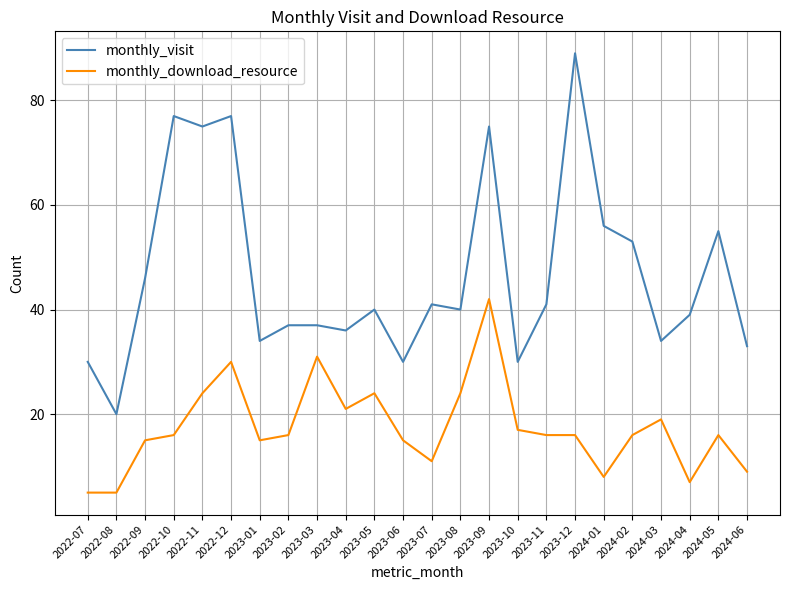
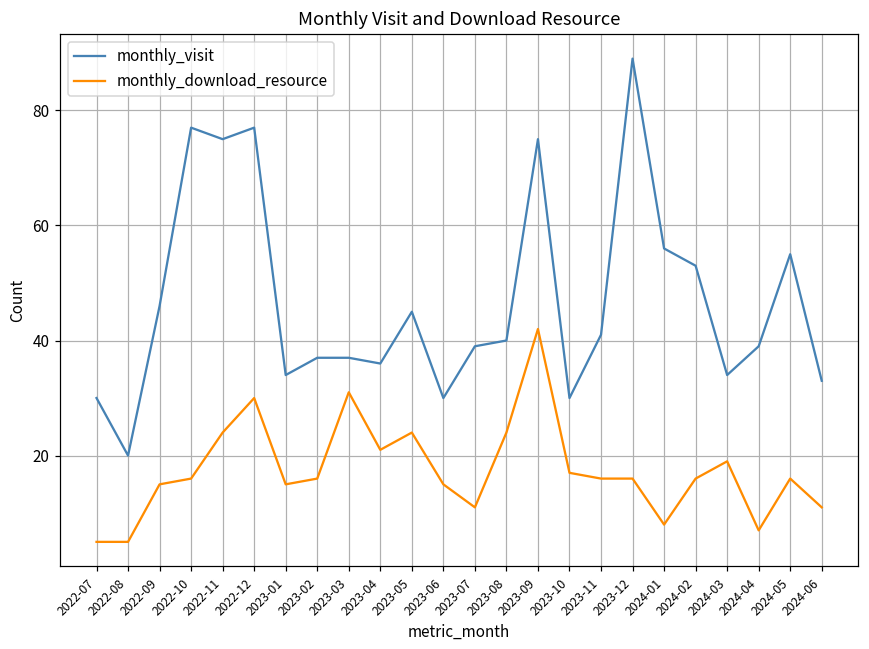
  {
    "monthly_visit": {
      "2022-07": 30,
      "2022-08": 20,
      "2022-09": 46,
      "2022-10": 77,
      "2022-11": 75,
      "2022-12": 77,
      "2023-01": 34,
      "2023-02": 37,
      "2023-03": 37,
      "2023-04": 36,
-     "2023-05": 40,
+     "2023-05": 45,
      "2023-06": 30,
-     "2023-07": 41,
+     "2023-07": 39,
      "2023-08": 40,
      "2023-09": 75,
      "2023-10": 30,
      "2023-11": 41,
      "2023-12": 89,
      "2024-01": 56,
      "2024-02": 53,
      "2024-03": 34,
      "2024-04": 39,
      "2024-05": 55,
      "2024-06": 33
    },
    "monthly_download_resource": {
      "2022-07": 5,
      "2022-08": 5,
      "2022-09": 15,
      "2022-10": 16,
      "2022-11": 24,
      "2022-12": 30,
      "2023-01": 15,
      "2023-02": 16,
      "2023-03": 31,
      "2023-04": 21,
      "2023-05": 24,
      "2023-06": 15,
      "2023-07": 11,
      "2023-08": 24,
      "2023-09": 42,
      "2023-10": 17,
      "2023-11": 16,
      "2023-12": 16,
      "2024-01": 8,
      "2024-02": 16,
      "2024-03": 19,
      "2024-04": 7,
      "2024-05": 16,
-     "2024-06": 9
+     "2024-06": 11
    }
  }
